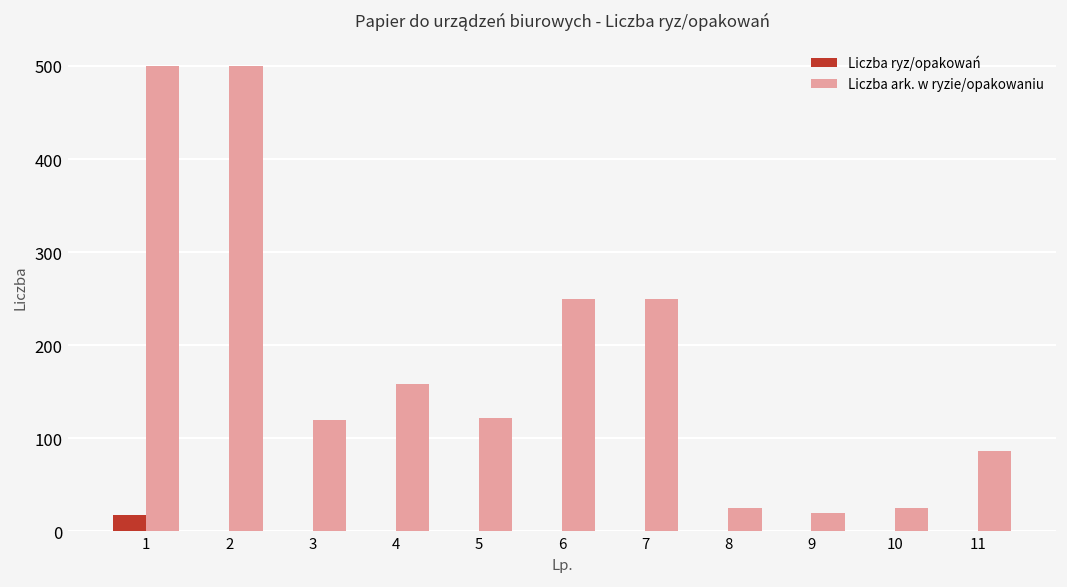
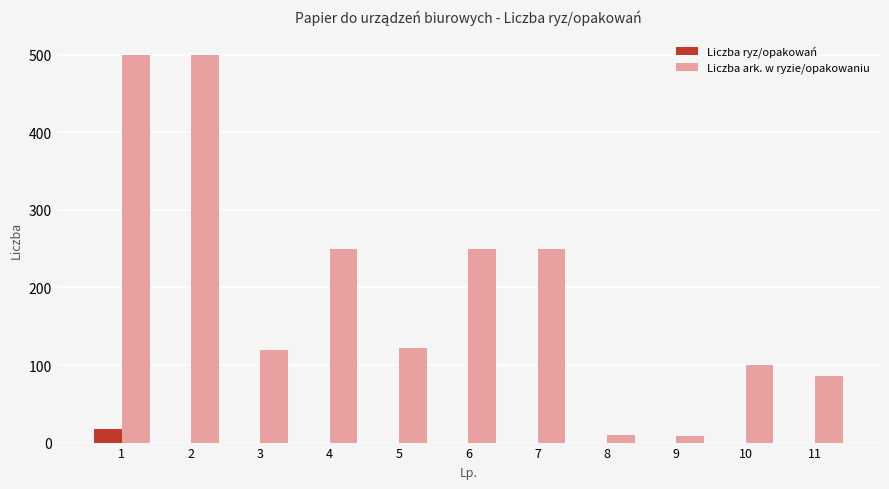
  {
    "Liczba ryz/opakowań": {
      "1": 20,
      "2": 0,
      "3": 0,
      "4": 0,
      "5": 0,
      "6": 0,
      "7": 0,
      "8": 0,
      "9": 0,
      "10": 0,
      "11": 0
    },
    "Liczba ark. w ryzie/opakowaniu": {
      "1": 500,
      "2": 500,
      "3": 120,
-     "4": 160,
+     "4": 250,
      "5": 120,
      "6": 250,
      "7": 250,
-     "8": 30,
-     "9": 20,
-     "10": 30,
+     "8": 10,
+     "9": 10,
+     "10": 100,
      "11": 90
    }
  }
